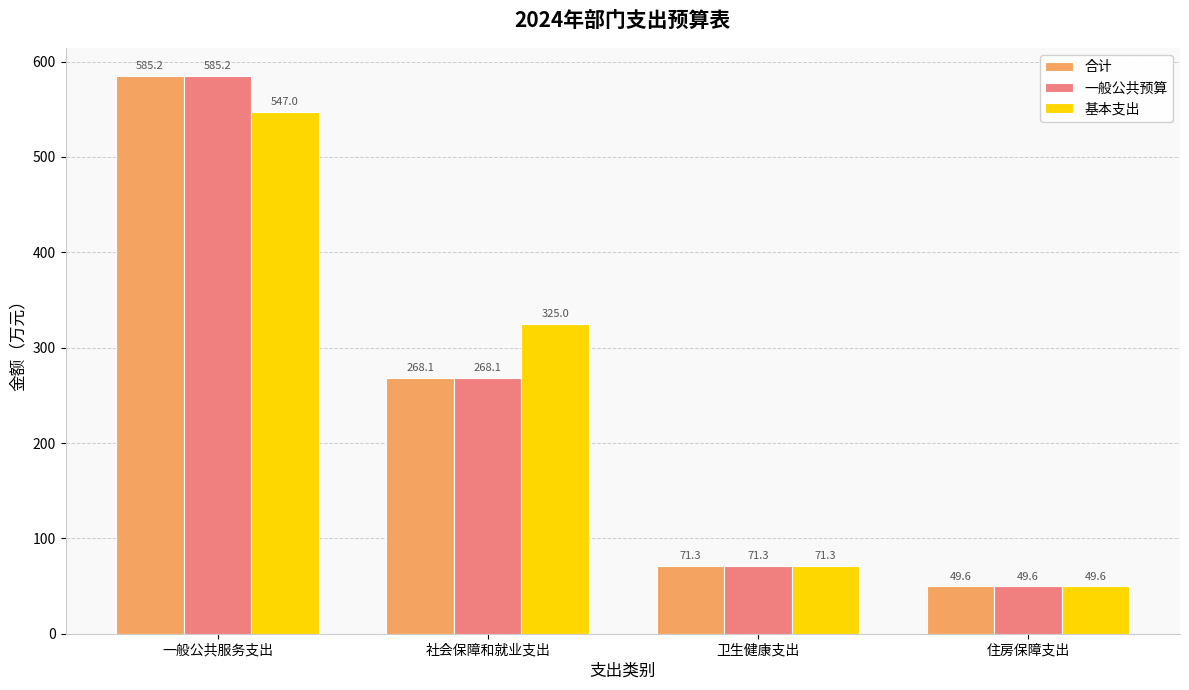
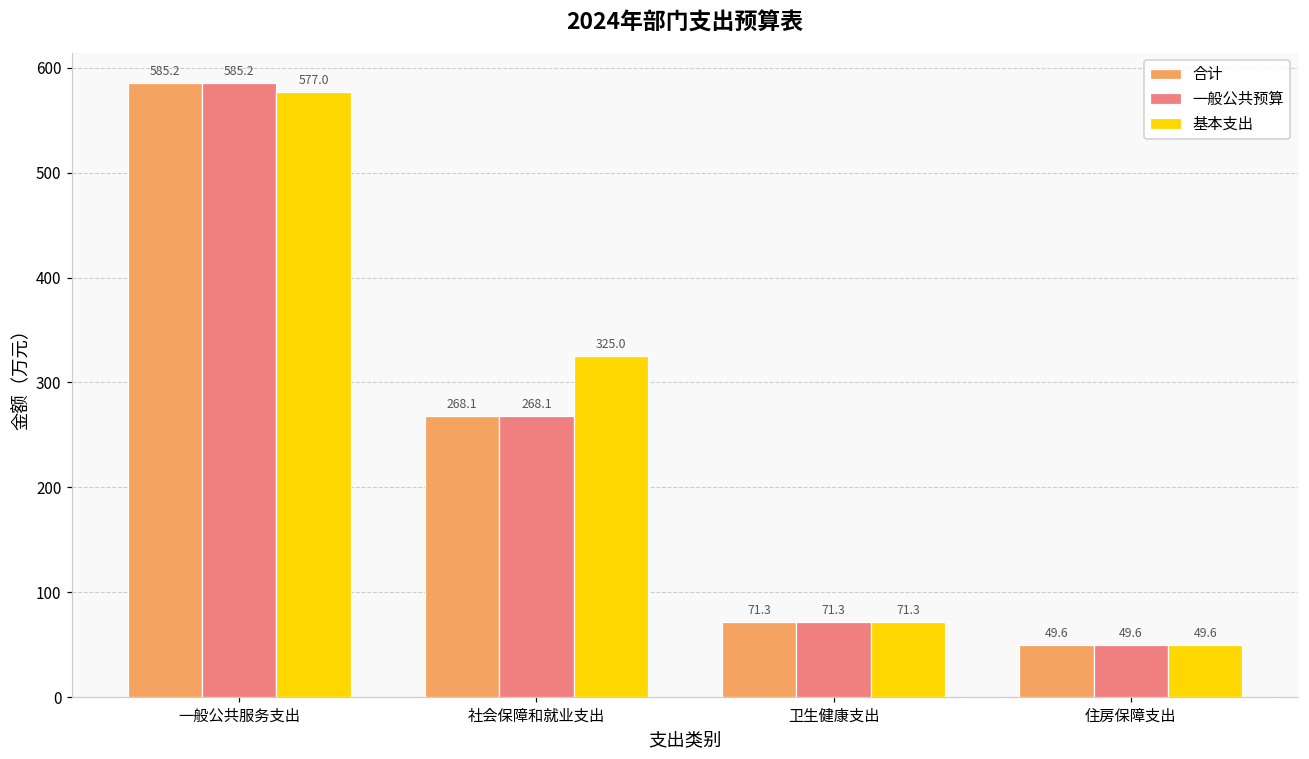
  {
    "基本支出": {
-     "一般公共服务支出": 547.0,
+     "一般公共服务支出": 577.0,
      "社会保障和就业支出": 325.0,
      "卫生健康支出": 71.3,
      "住房保障支出": 49.6
    }
  }
